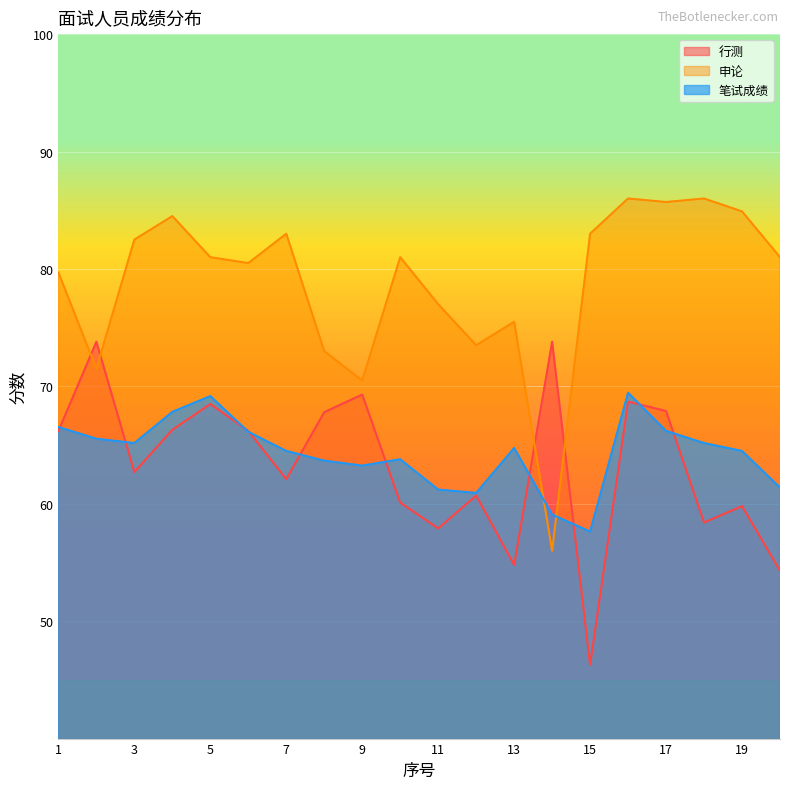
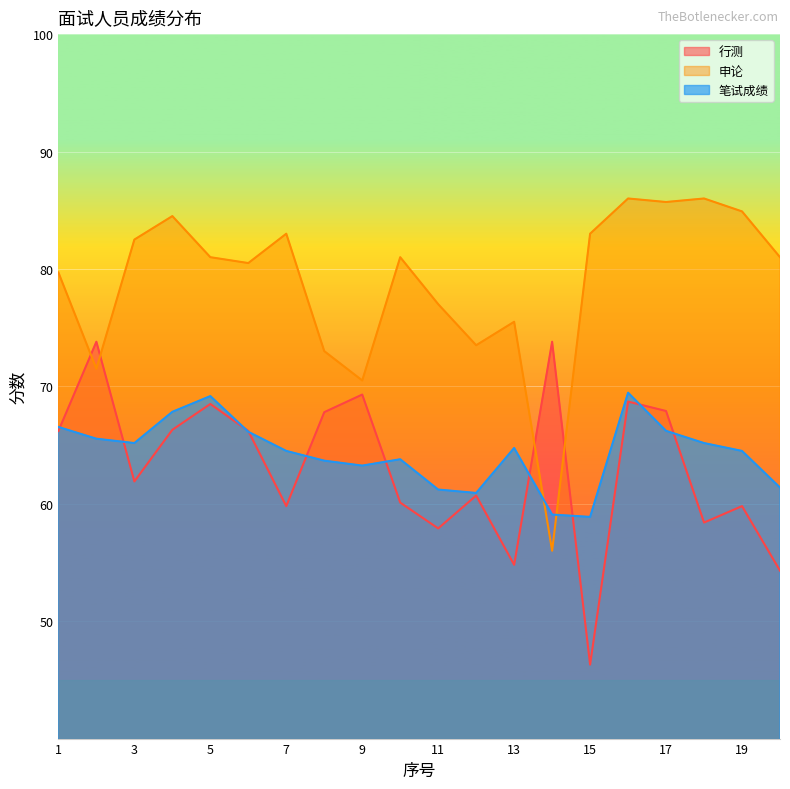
  {
    "行测": {
      "1": 66.2,
-     "3": 62.7,
+     "3": 61.9,
      "5": 68.5,
-     "7": 62.1,
+     "7": 59.8,
      "9": 69.3,
      "11": 57.9,
      "13": 54.8,
      "15": 46.3,
      "17": 67.9,
      "19": 59.8
    },
    "申论": {
      "1": 79.7,
      "3": 82.5,
      "5": 81.0,
      "7": 83.0,
      "9": 70.5,
      "11": 77.0,
      "13": 75.5,
      "15": 83.0,
      "17": 85.7,
      "19": 84.9
    },
    "笔试成绩": {
      "1": 66.5,
      "3": 65.2,
      "5": 69.2,
      "7": 64.5,
      "9": 63.3,
      "11": 61.2,
      "13": 64.8,
-     "15": 57.6,
+     "15": 58.9,
      "17": 66.2,
      "19": 64.5
    }
  }
